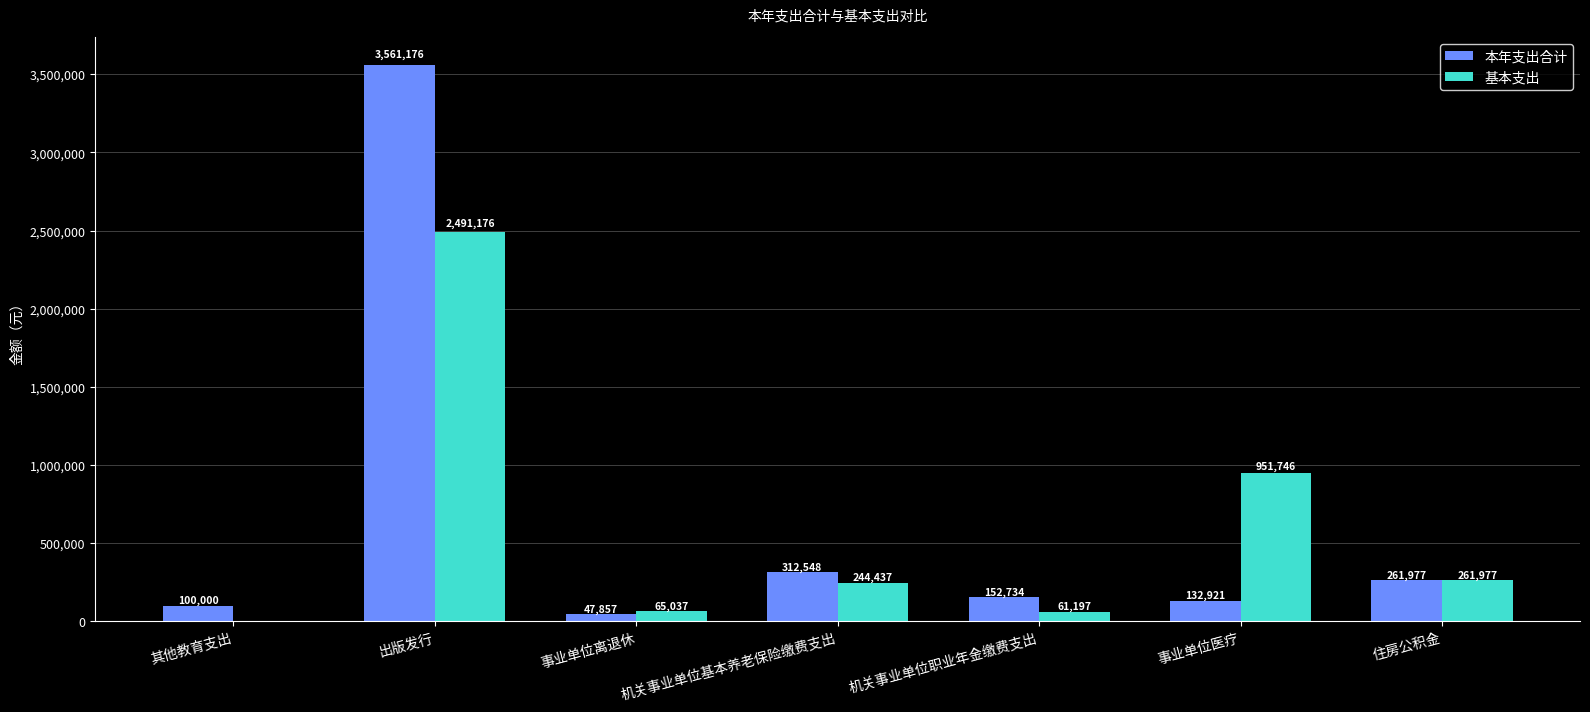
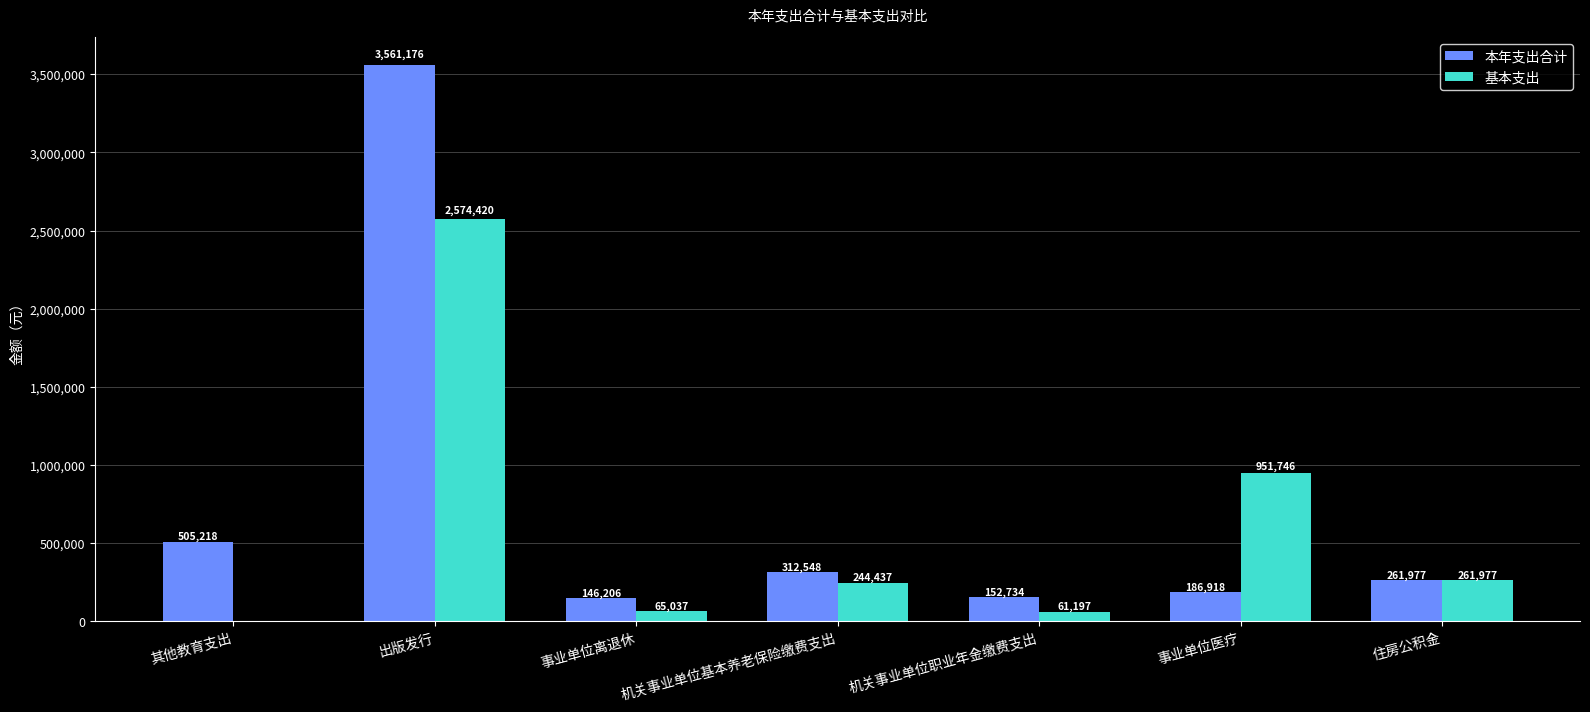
  {
    "本年支出合计": {
-     "其他教育支出": "100,000",
+     "其他教育支出": "505,218",
      "出版发行": "3,561,176",
-     "事业单位离退休": "47,857",
+     "事业单位离退休": "146,206",
      "机关事业单位基本养老保险缴费支出": "312,548",
      "机关事业单位职业年金缴费支出": "152,734",
-     "事业单位医疗": "132,921",
+     "事业单位医疗": "186,918",
      "住房公积金": "261,977"
    },
    "基本支出": {
-     "出版发行": "2,491,176",
+     "出版发行": "2,574,420",
      "事业单位离退休": "65,037",
      "机关事业单位基本养老保险缴费支出": "244,437",
      "机关事业单位职业年金缴费支出": "61,197",
      "事业单位医疗": "951,746",
      "住房公积金": "261,977"
    }
  }
